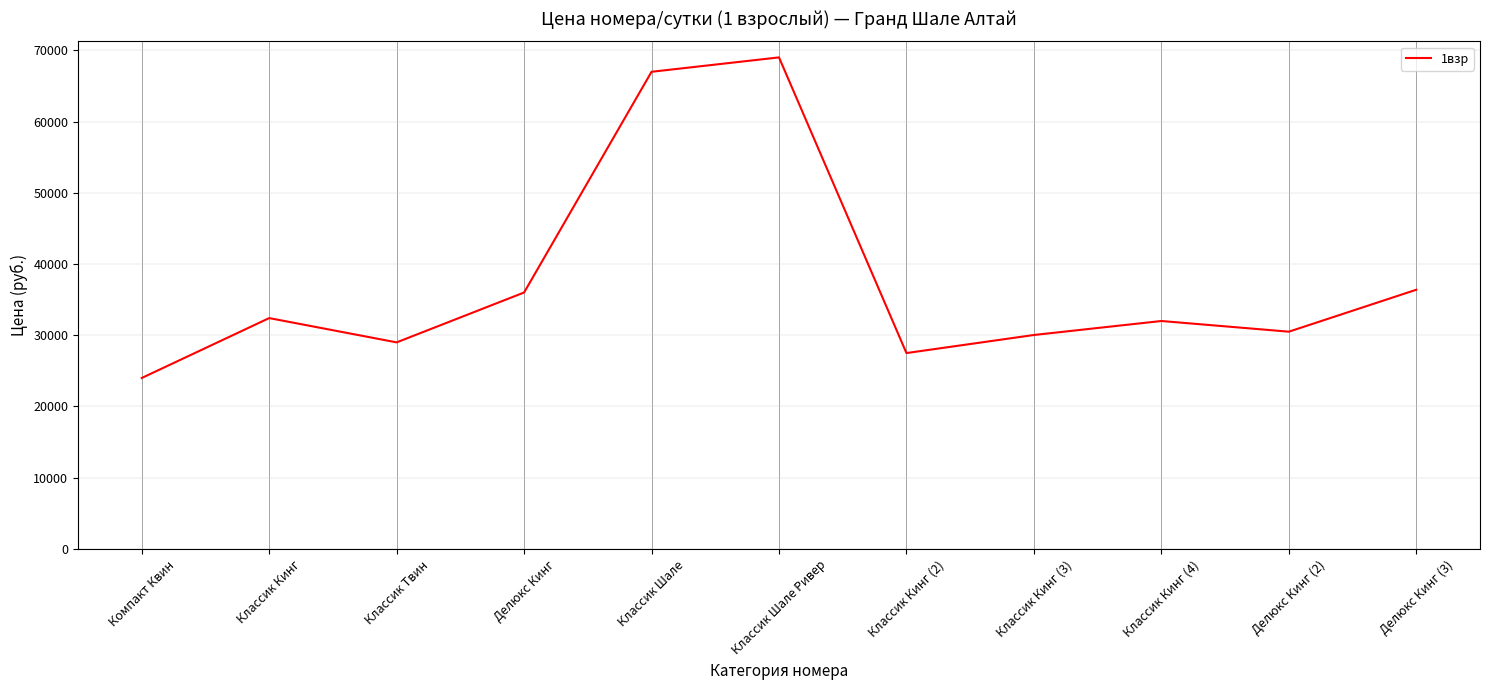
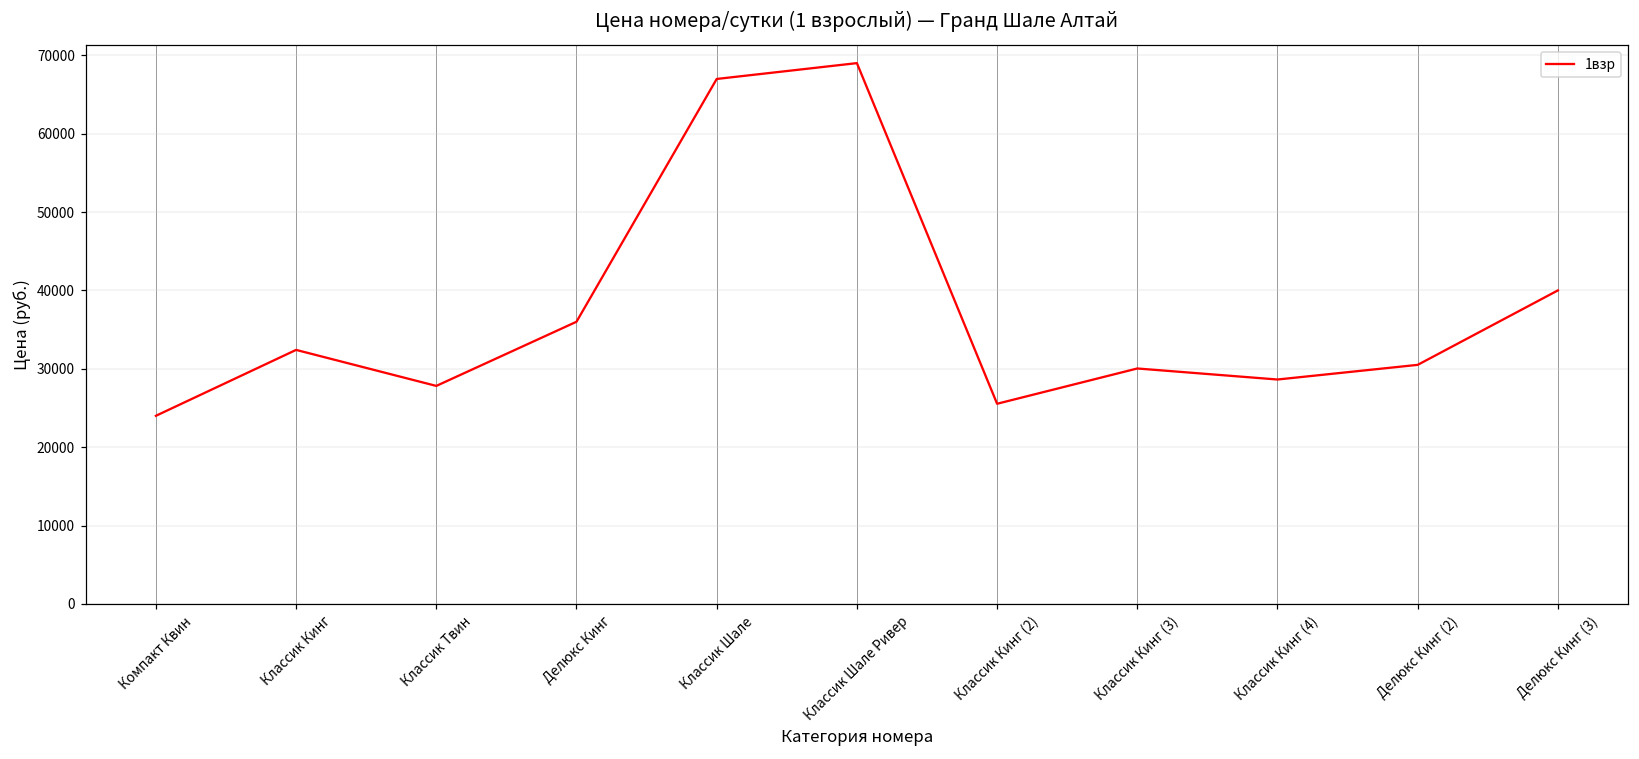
  {
    "Компакт Квин": 24000,
    "Классик Кинг": 32000,
-   "Классик Твин": 29000,
+   "Классик Твин": 28000,
    "Делюкс Кинг": 36000,
    "Классик Шале": 67000,
    "Классик Шале Ривер": 69000,
-   "Классик Кинг (2)": 28000,
+   "Классик Кинг (2)": 26000,
    "Классик Кинг (3)": 30000,
-   "Классик Кинг (4)": 32000,
+   "Классик Кинг (4)": 29000,
    "Делюкс Кинг (2)": 31000,
-   "Делюкс Кинг (3)": 36000
+   "Делюкс Кинг (3)": 40000
  }
